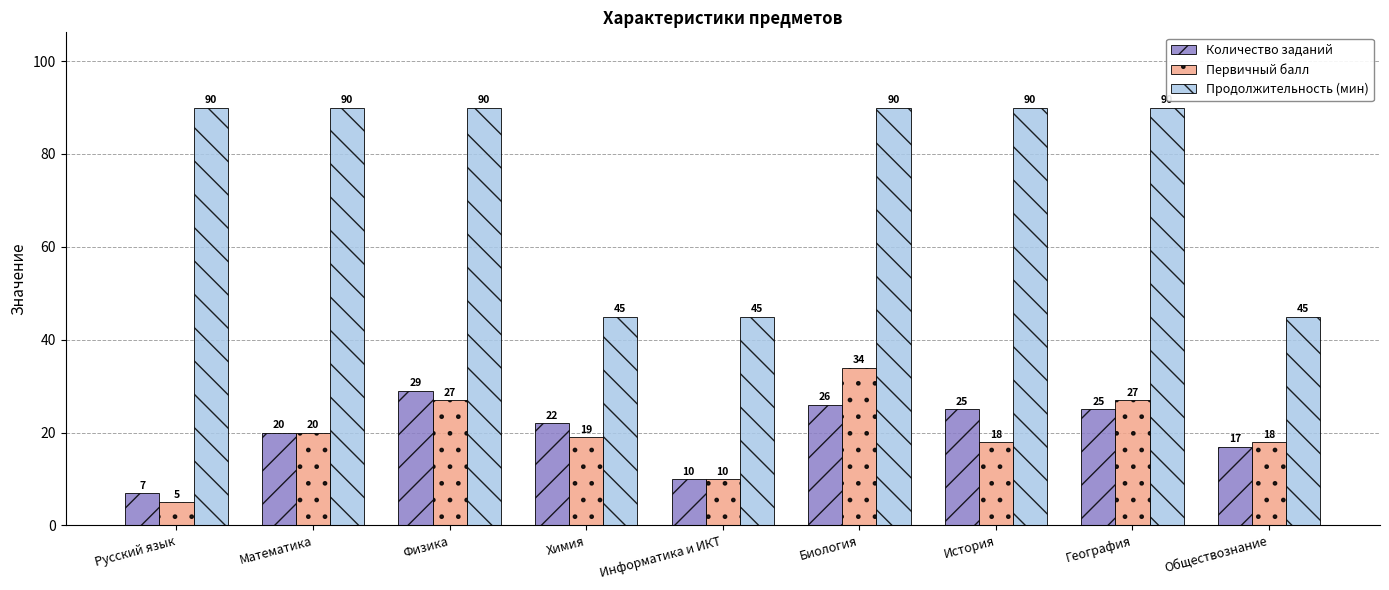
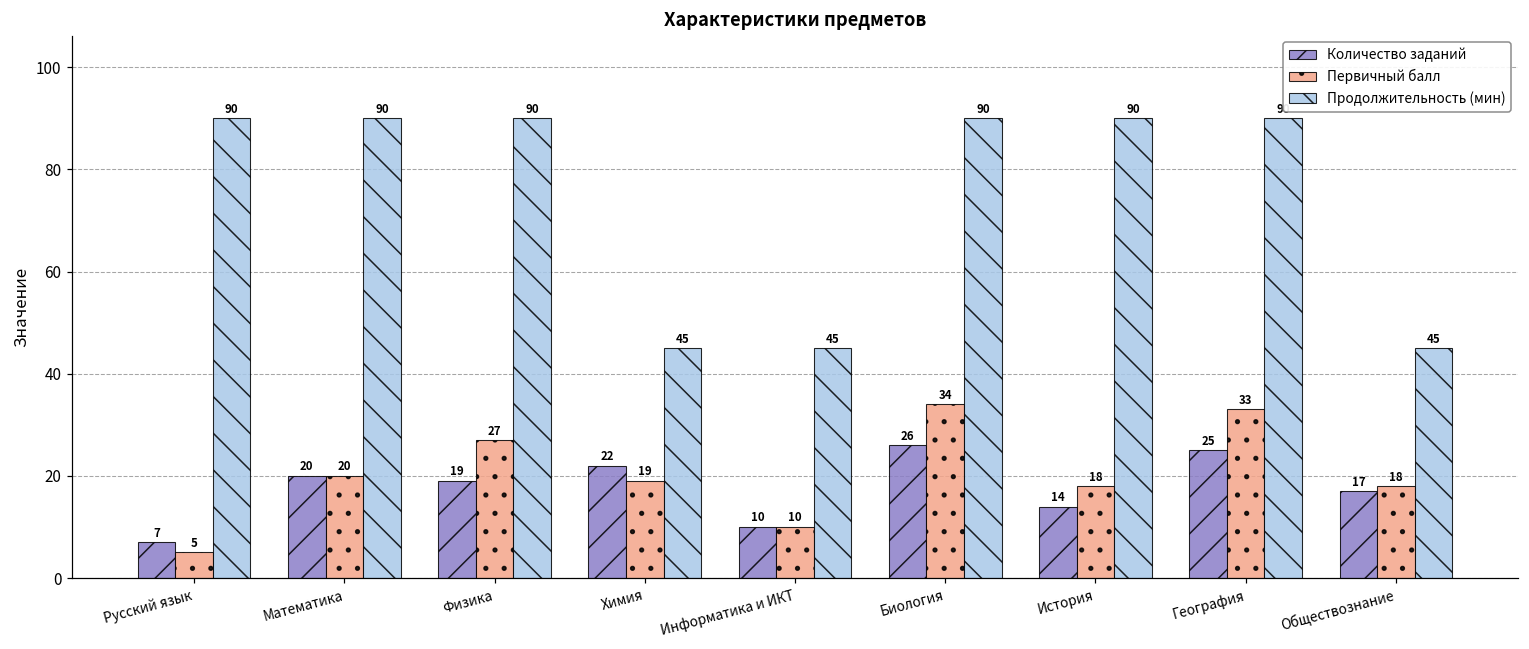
  {
    "Количество заданий": {
      "Русский язык": 7,
      "Математика": 20,
-     "Физика": 29,
+     "Физика": 19,
      "Химия": 22,
      "Информатика и ИКТ": 10,
      "Биология": 26,
-     "История": 25,
+     "История": 14,
      "География": 25,
      "Обществознание": 17
    },
    "Первичный балл": {
      "Русский язык": 5,
      "Математика": 20,
      "Физика": 27,
      "Химия": 19,
      "Информатика и ИКТ": 10,
      "Биология": 34,
      "История": 18,
-     "География": 27,
+     "География": 33,
      "Обществознание": 18
    },
    "Продолжительность (мин)": {
      "Русский язык": 90,
      "Математика": 90,
      "Физика": 90,
      "Химия": 45,
      "Информатика и ИКТ": 45,
      "Биология": 90,
      "История": 90,
      "Обществознание": 45
    }
  }
